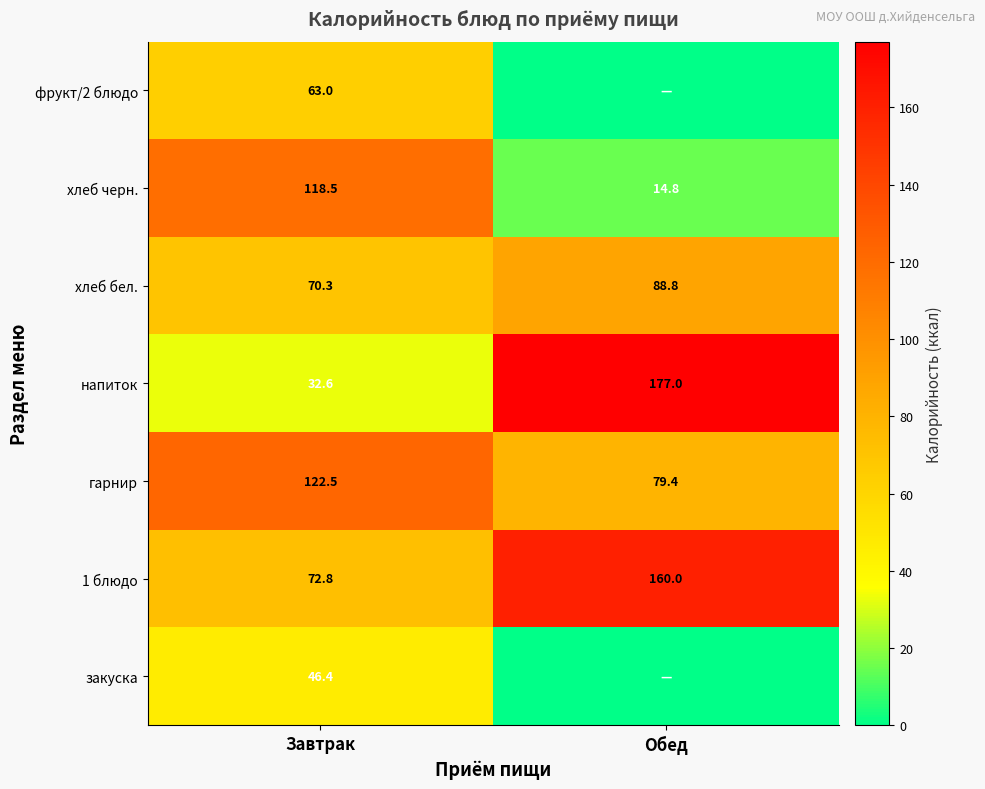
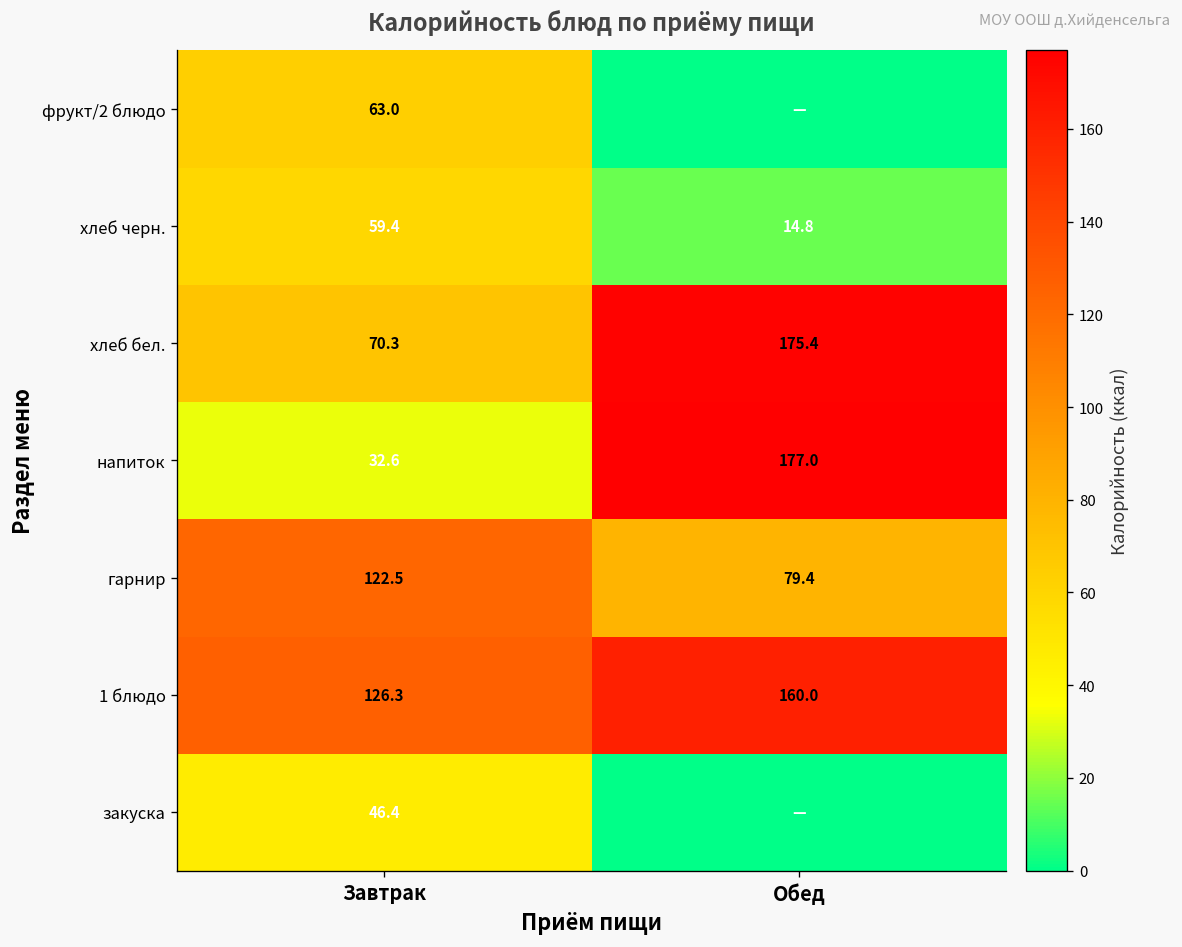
  {
    "фрукт/2 блюдо": {
      "Завтрак": 63.0
    },
    "хлеб черн.": {
-     "Завтрак": 118.5,
+     "Завтрак": 59.4,
      "Обед": 14.8
    },
    "хлеб бел.": {
      "Завтрак": 70.3,
-     "Обед": 88.8
+     "Обед": 175.4
    },
    "напиток": {
      "Завтрак": 32.6,
      "Обед": 177.0
    },
    "гарнир": {
      "Завтрак": 122.5,
      "Обед": 79.4
    },
    "1 блюдо": {
-     "Завтрак": 72.8,
+     "Завтрак": 126.3,
      "Обед": 160.0
    },
    "закуска": {
      "Завтрак": 46.4
    }
  }
